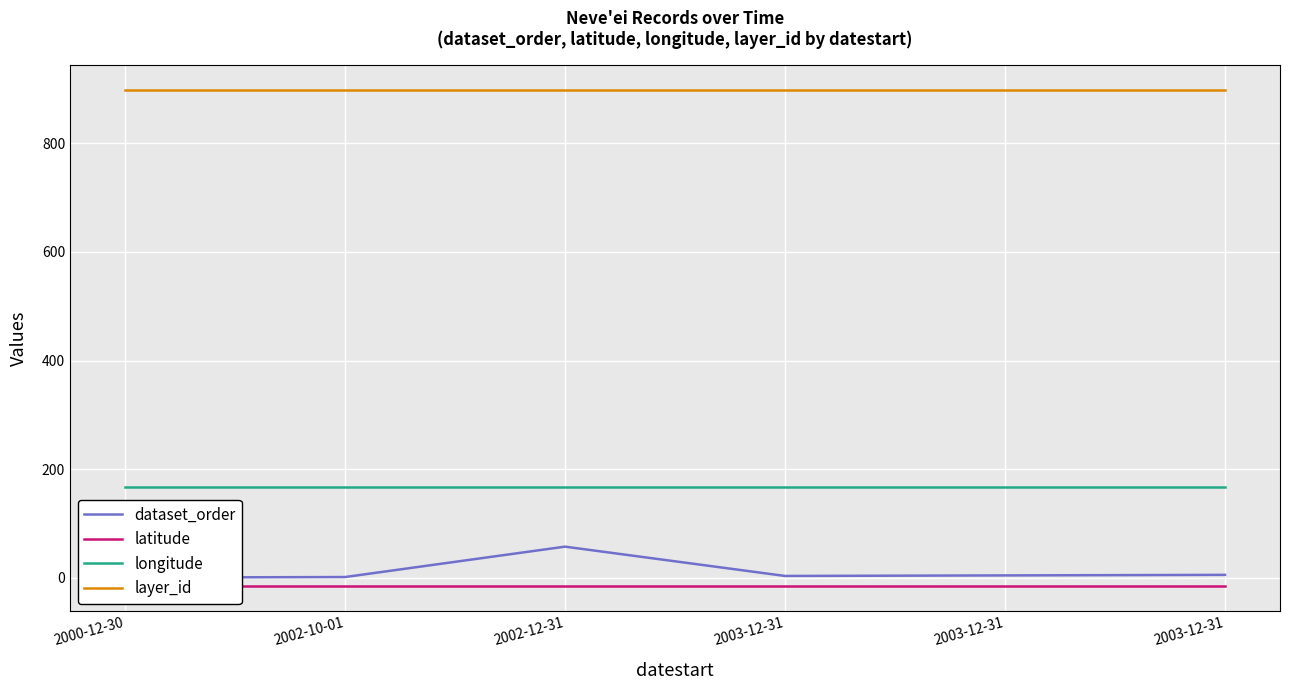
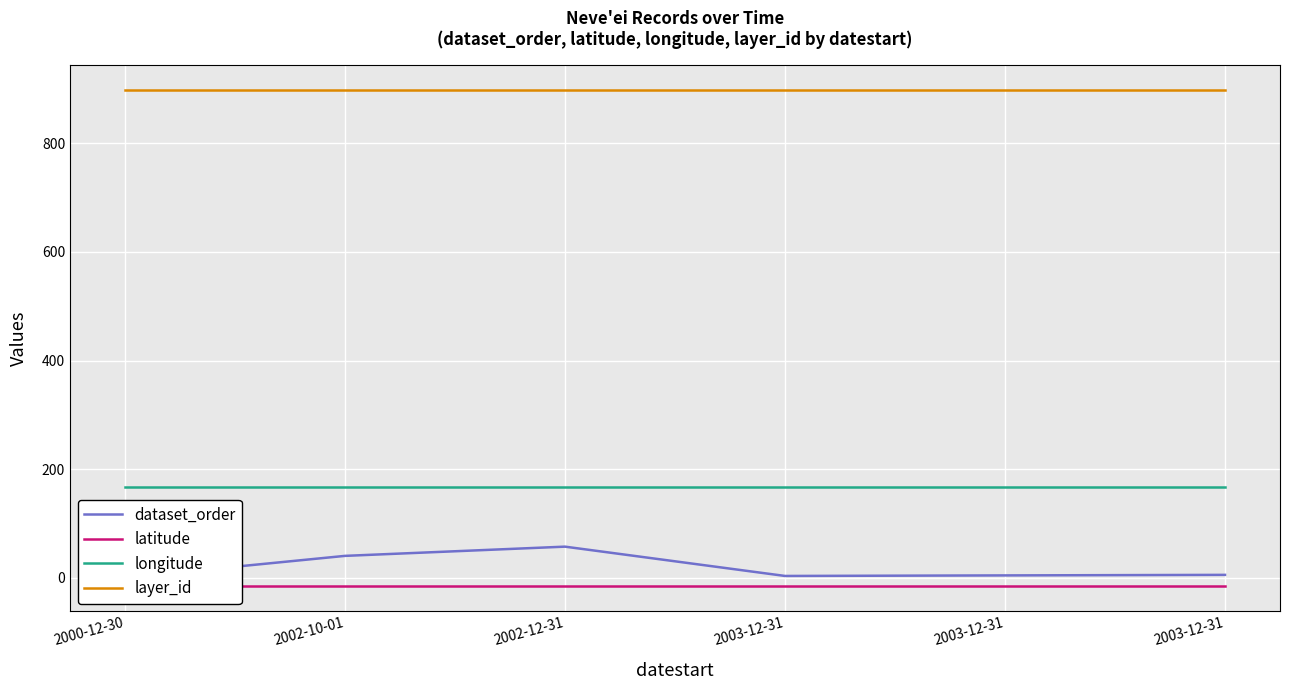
  {
    "dataset_order": {
-     "2002-10-01": 0,
+     "2002-10-01": 40,
      "2002-12-31": 60
    },
    "latitude": {
      "2002-10-01": -20,
      "2002-12-31": -20
    },
    "longitude": {
      "2000-12-30": 170,
      "2002-10-01": 170,
      "2002-12-31": 170
    },
    "layer_id": {
      "2000-12-30": 900,
      "2002-10-01": 900,
      "2002-12-31": 900
    }
  }
